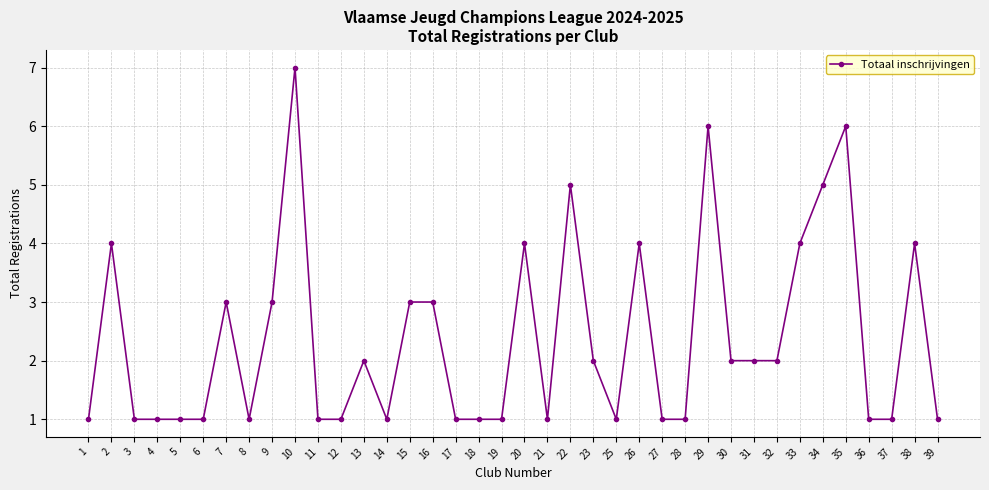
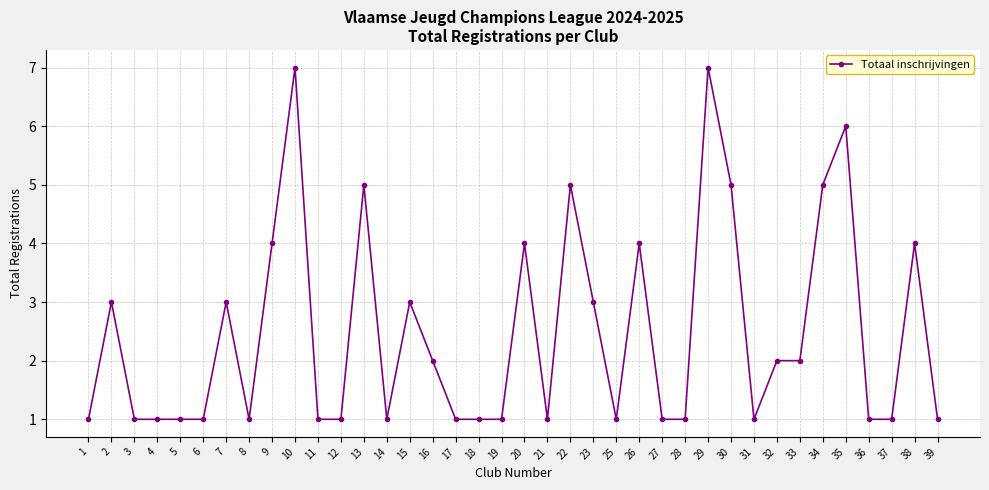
  {
    "1": 1,
-   "2": 4,
+   "2": 3,
    "3": 1,
    "4": 1,
    "5": 1,
    "6": 1,
    "7": 3,
    "8": 1,
-   "9": 3,
+   "9": 4,
    "10": 7,
    "11": 1,
    "12": 1,
-   "13": 2,
+   "13": 5,
    "14": 1,
    "15": 3,
-   "16": 3,
+   "16": 2,
    "17": 1,
    "18": 1,
    "19": 1,
    "20": 4,
    "21": 1,
    "22": 5,
-   "23": 2,
+   "23": 3,
    "25": 1,
    "26": 4,
    "27": 1,
    "28": 1,
-   "29": 6,
-   "30": 2,
-   "31": 2,
+   "29": 7,
+   "30": 5,
+   "31": 1,
    "32": 2,
-   "33": 4,
+   "33": 2,
    "34": 5,
    "35": 6,
    "36": 1,
    "37": 1,
    "38": 4,
    "39": 1
  }
